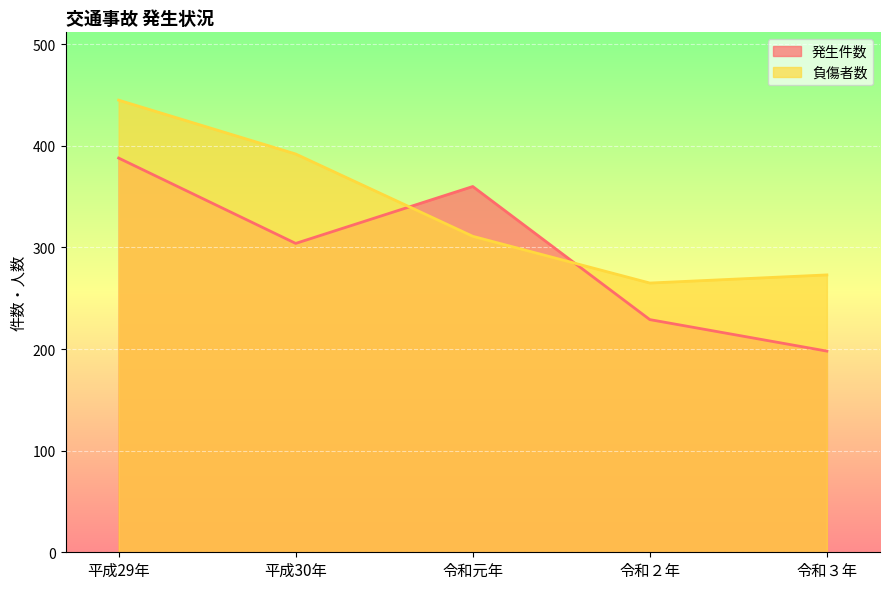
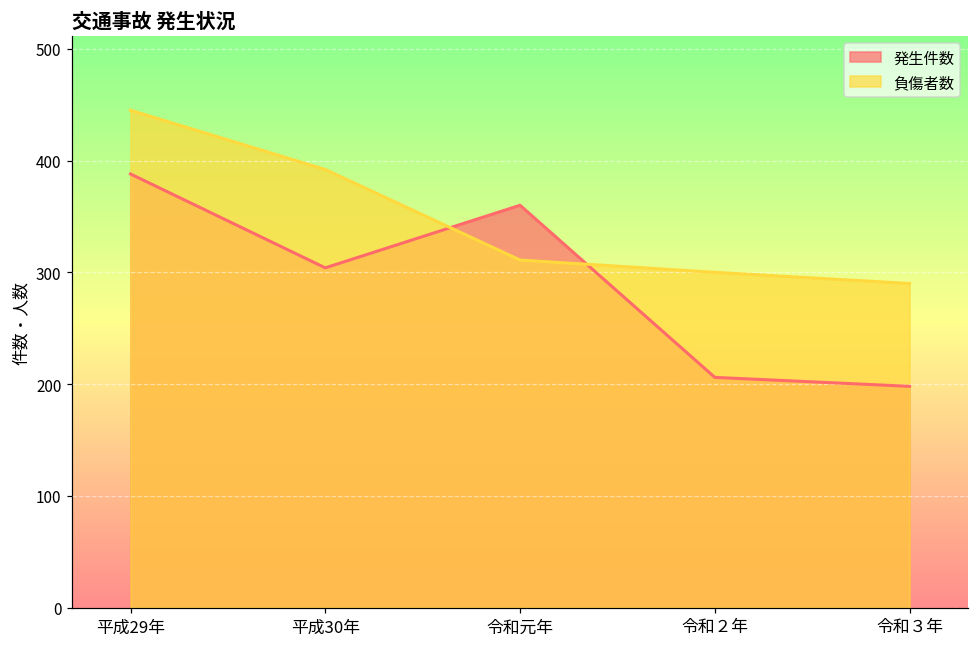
  {
    "発生件数": {
      "平成29年": 388,
      "平成30年": 304,
      "令和元年": 360,
-     "令和２年": 229,
+     "令和２年": 206,
      "令和３年": 198
    },
    "負傷者数": {
      "平成29年": 445,
      "平成30年": 392,
      "令和元年": 311,
-     "令和２年": 265,
-     "令和３年": 273
+     "令和２年": 300,
+     "令和３年": 290
    }
  }
